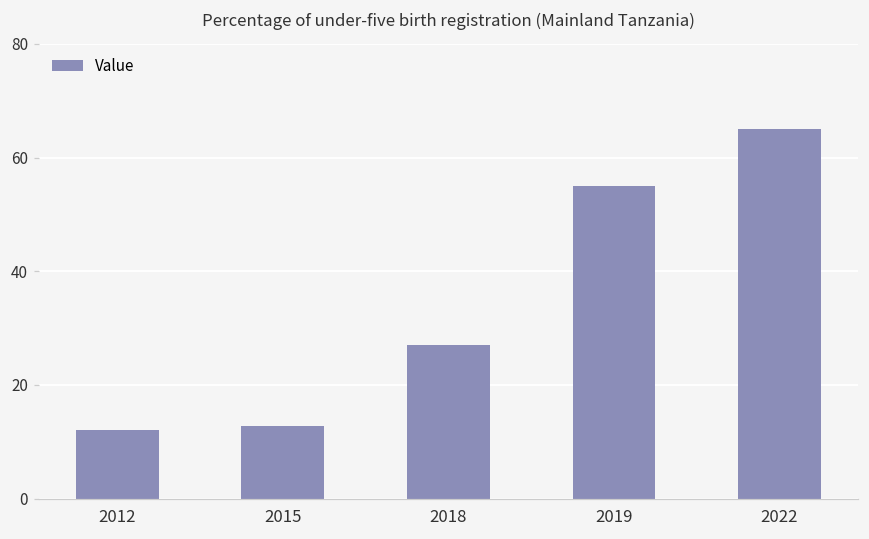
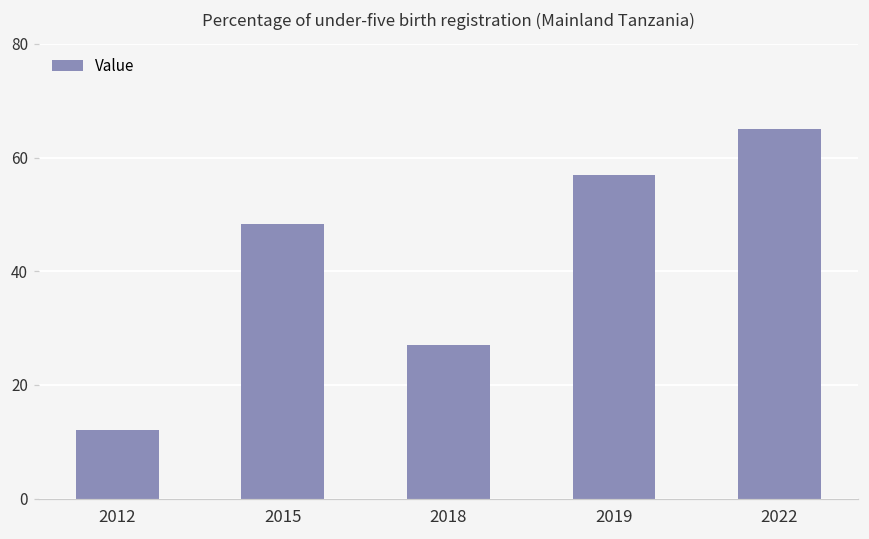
  {
    "2012": 12,
-   "2015": 13,
+   "2015": 48,
    "2018": 27,
-   "2019": 55,
+   "2019": 57,
    "2022": 65
  }
